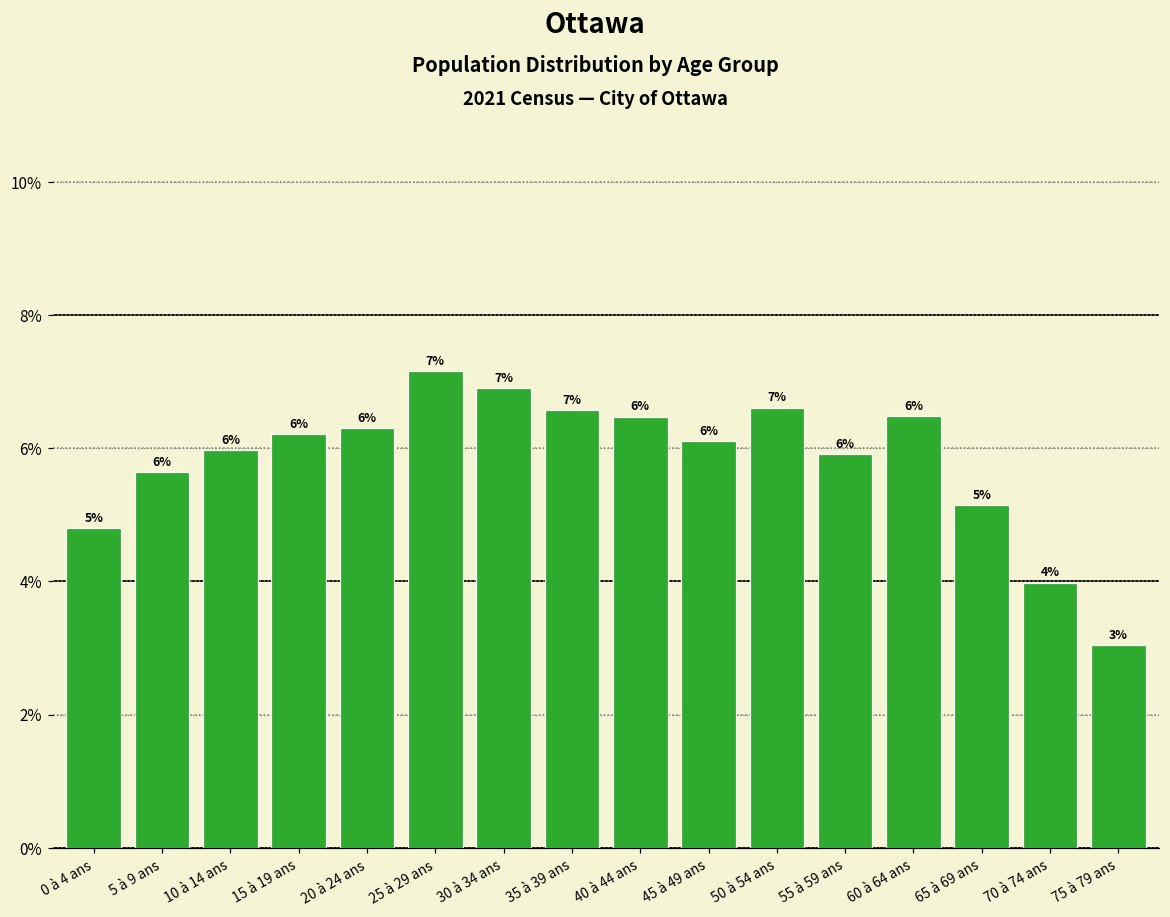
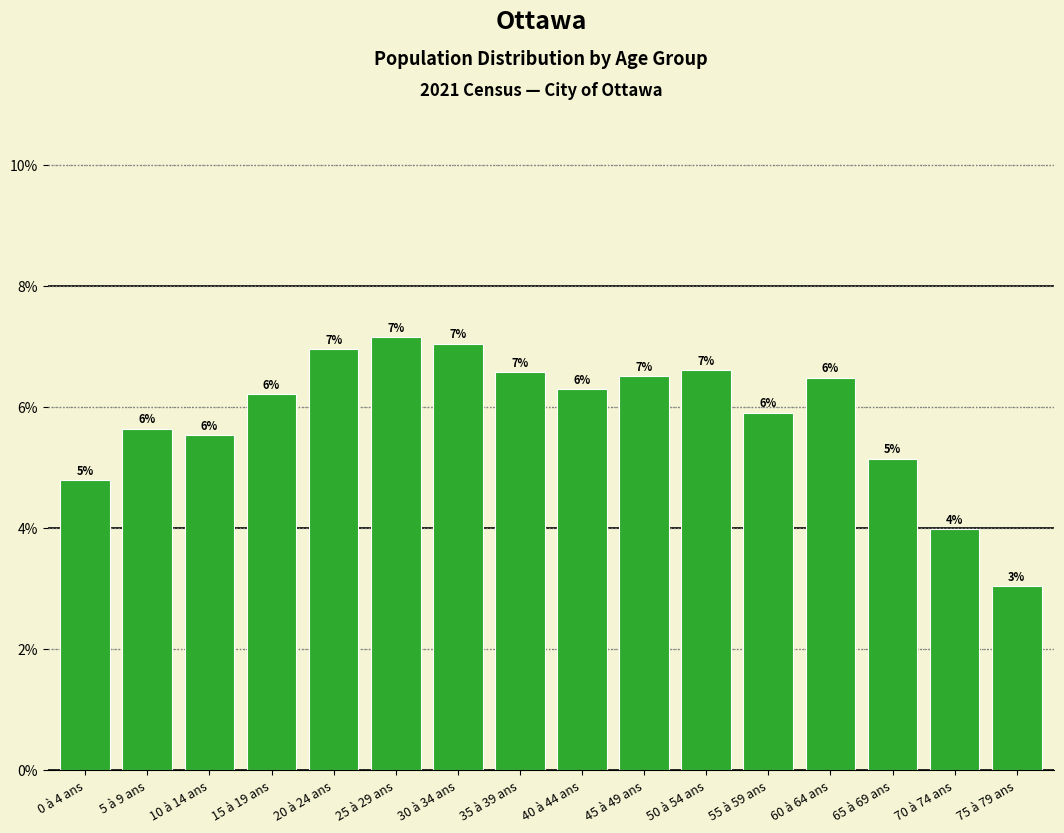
  {
    "0 à 4 ans": "5%",
    "5 à 9 ans": "6%",
-   "10 à 14 ans": "6.0%",
+   "10 à 14 ans": "5.5%",
    "15 à 19 ans": "6%",
-   "20 à 24 ans": "6%",
+   "20 à 24 ans": "7%",
    "25 à 29 ans": "7%",
-   "30 à 34 ans": "6.9%",
+   "30 à 34 ans": "7.0%",
    "35 à 39 ans": "7%",
-   "40 à 44 ans": "6.5%",
-   "45 à 49 ans": "6%",
+   "40 à 44 ans": "6.3%",
+   "45 à 49 ans": "7%",
    "50 à 54 ans": "7%",
    "55 à 59 ans": "6%",
    "60 à 64 ans": "6%",
    "65 à 69 ans": "5%",
    "70 à 74 ans": "4%",
    "75 à 79 ans": "3%"
  }
